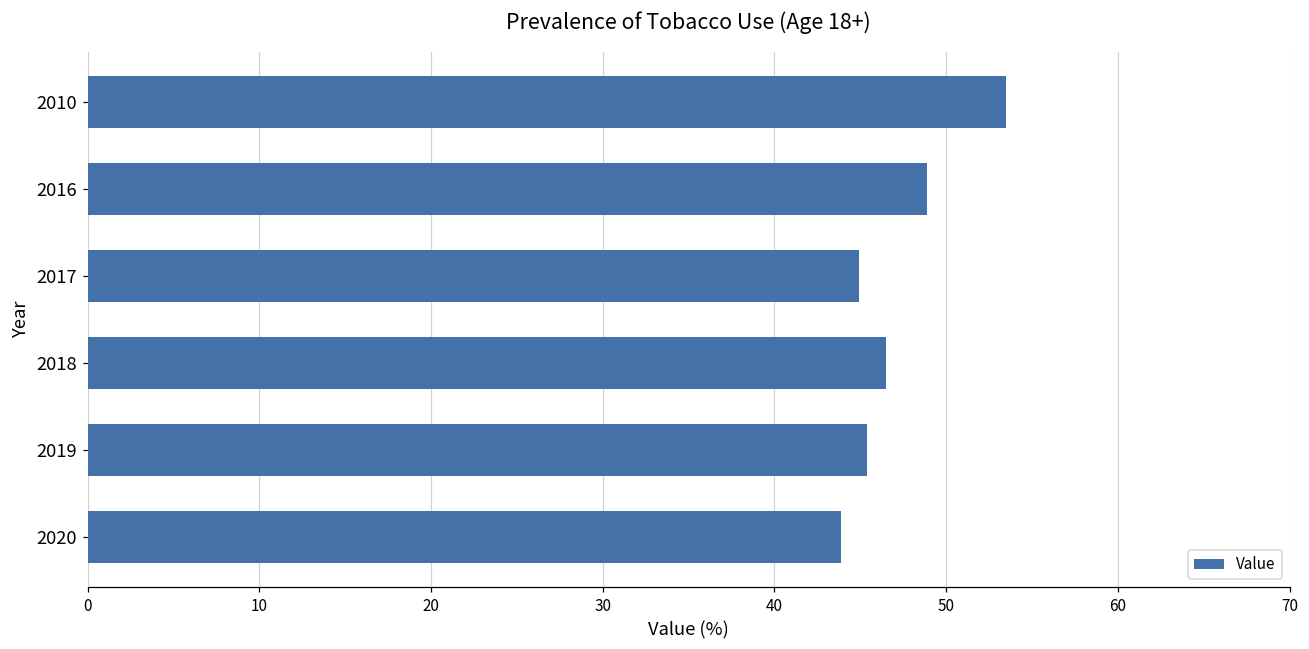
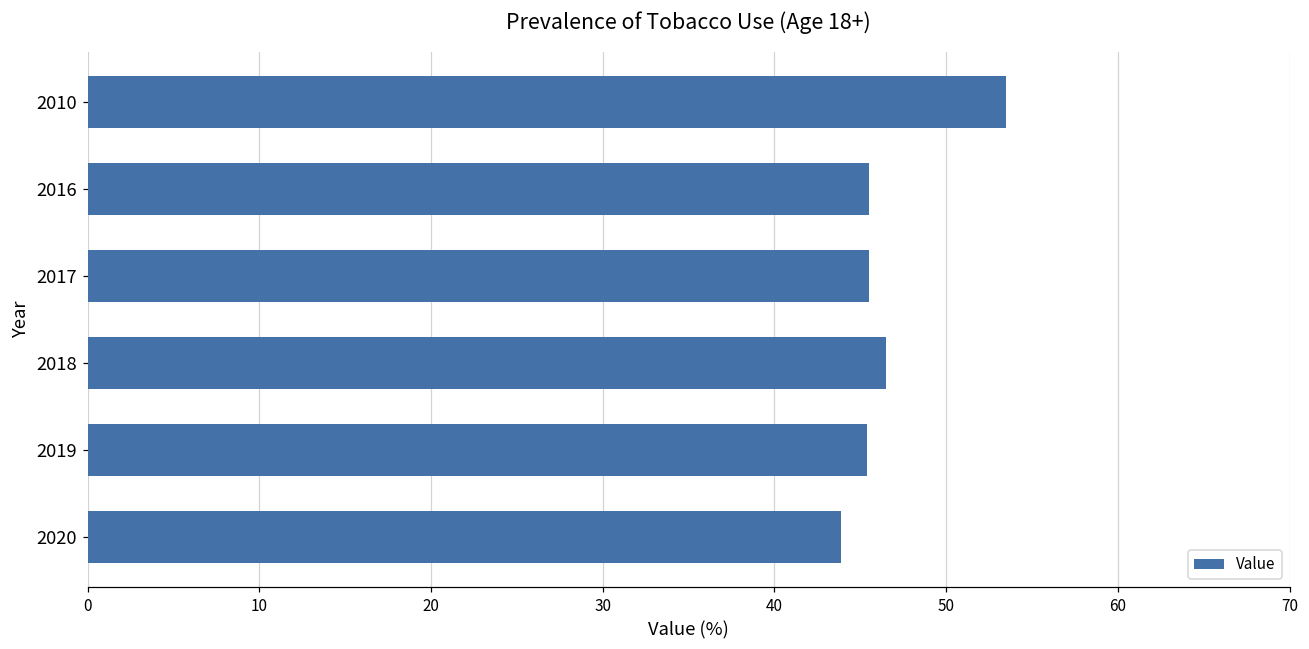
  {
    "2010": 53.5,
-   "2016": 48.9,
-   "2017": 44.9,
+   "2016": 45.5,
+   "2017": 45.5,
    "2018": 46.5,
    "2019": 45.4,
    "2020": 43.9
  }
